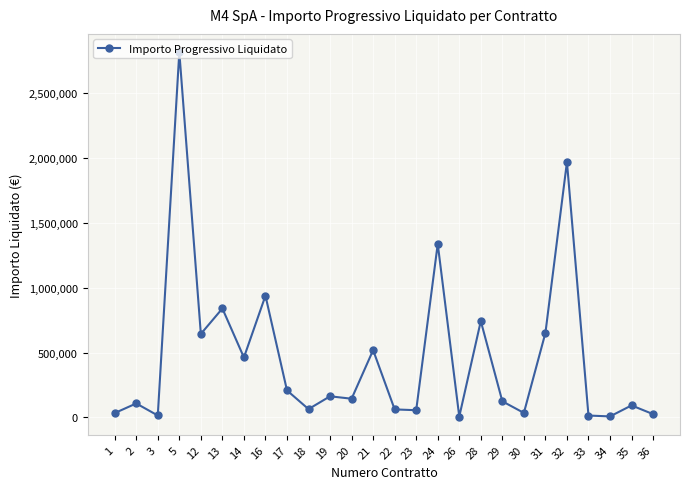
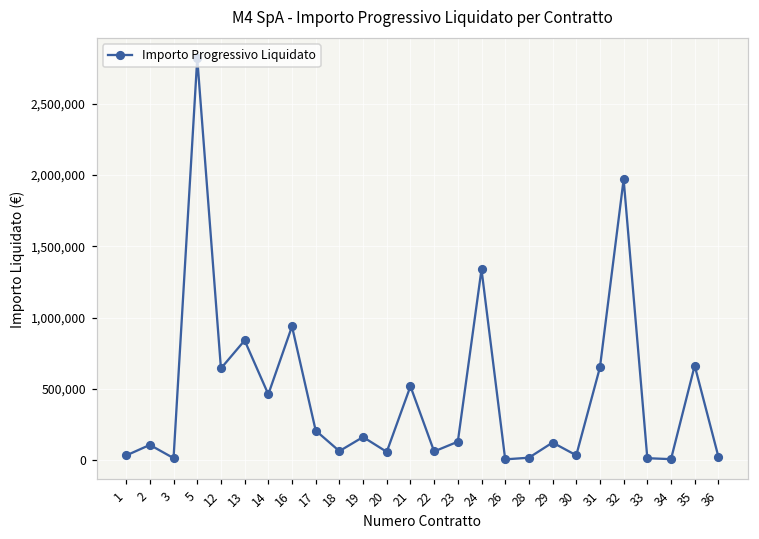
  {
    "1": "30,000",
    "2": "110,000",
    "3": "20,000",
    "12": "640,000",
    "13": "840,000",
    "14": "460,000",
    "16": "940,000",
    "17": "210,000",
    "18": "60,000",
    "19": "160,000",
-   "20": "140,000",
+   "20": "60,000",
    "21": "520,000",
    "22": "60,000",
-   "23": "60,000",
+   "23": "130,000",
    "24": "1,340,000",
    "26": "10,000",
-   "28": "740,000",
+   "28": "20,000",
    "29": "120,000",
    "30": "40,000",
    "31": "650,000",
    "32": "1,970,000",
    "33": "10,000",
    "34": "10,000",
-   "35": "90,000",
+   "35": "660,000",
    "36": "30,000"
  }
